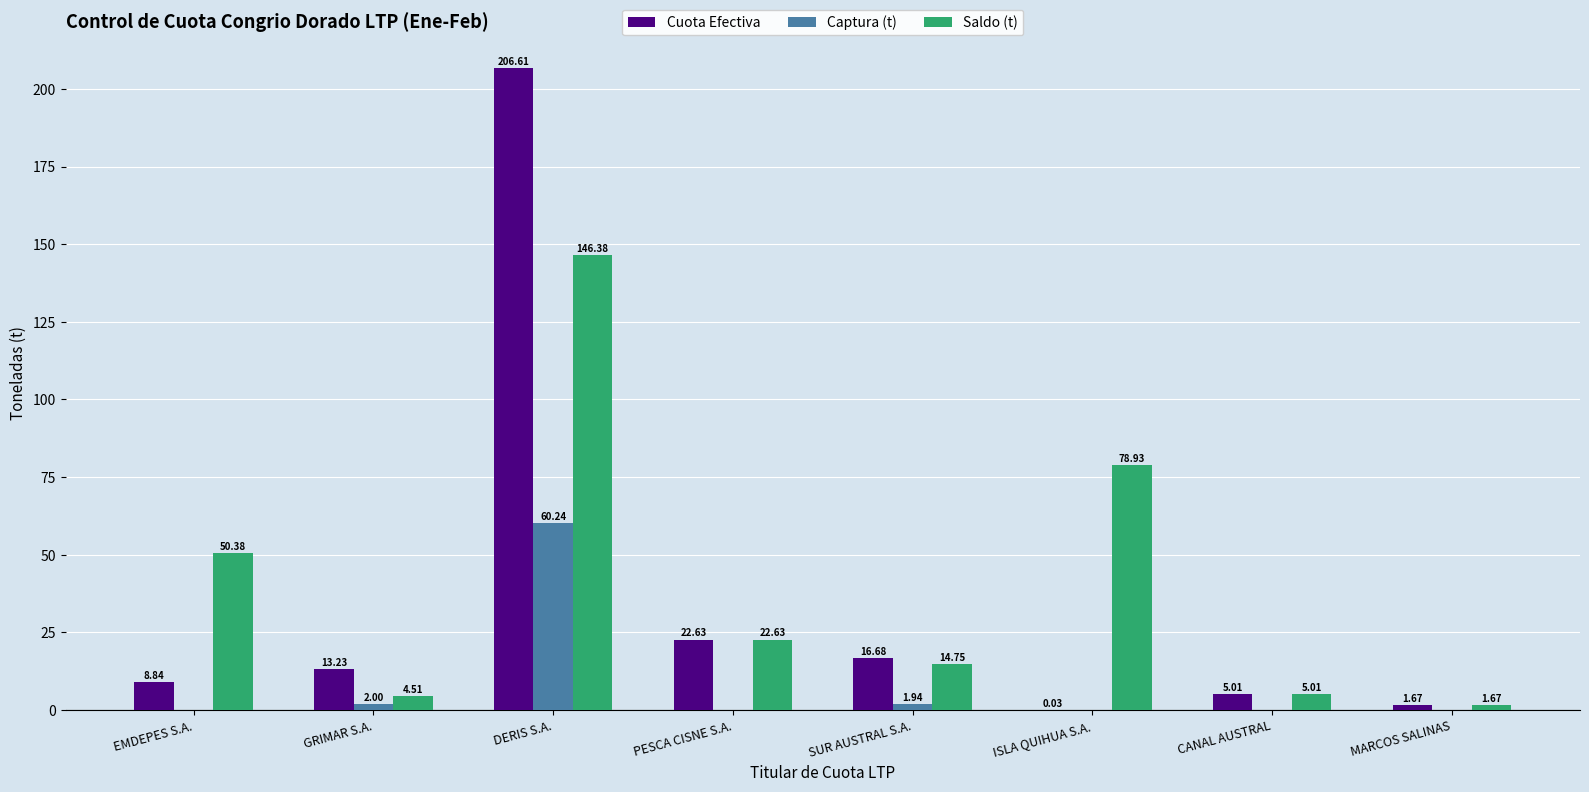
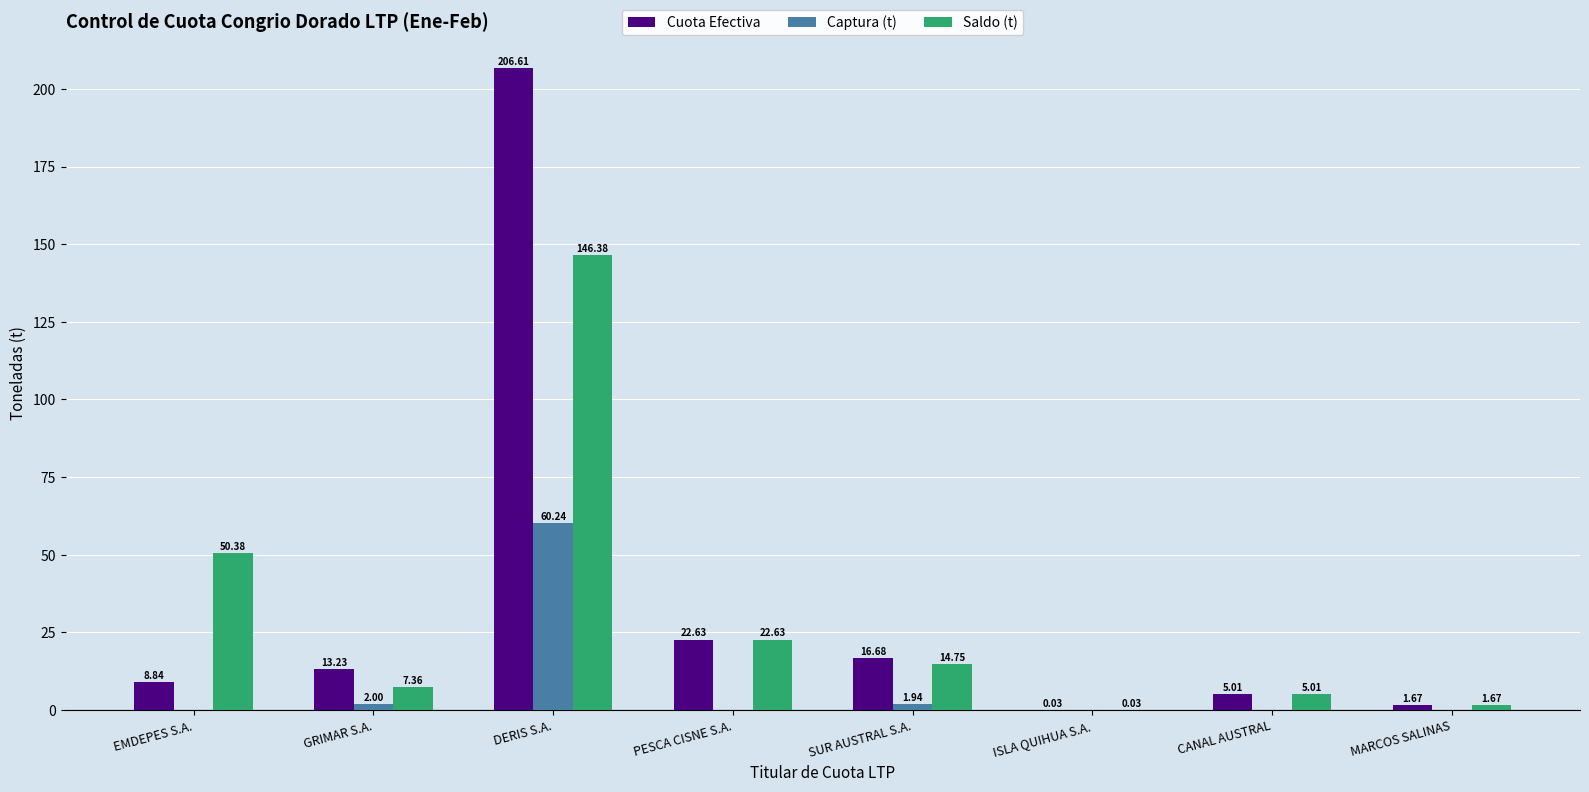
  {
    "Cuota Efectiva": {
      "EMDEPES S.A.": 8.84,
      "GRIMAR S.A.": 13.23,
      "DERIS S.A.": 206.61,
      "PESCA CISNE S.A.": 22.63,
      "SUR AUSTRAL S.A.": 16.68,
      "ISLA QUIHUA S.A.": 0.03,
      "CANAL AUSTRAL": 5.01,
      "MARCOS SALINAS": 1.67
    },
    "Captura (t)": {
      "GRIMAR S.A.": 2.00,
      "DERIS S.A.": 60.24,
      "SUR AUSTRAL S.A.": 1.94
    },
    "Saldo (t)": {
      "EMDEPES S.A.": 50.38,
-     "GRIMAR S.A.": 4.51,
+     "GRIMAR S.A.": 7.36,
      "DERIS S.A.": 146.38,
      "PESCA CISNE S.A.": 22.63,
      "SUR AUSTRAL S.A.": 14.75,
-     "ISLA QUIHUA S.A.": 78.93,
+     "ISLA QUIHUA S.A.": 0.03,
      "CANAL AUSTRAL": 5.01,
      "MARCOS SALINAS": 1.67
    }
  }
